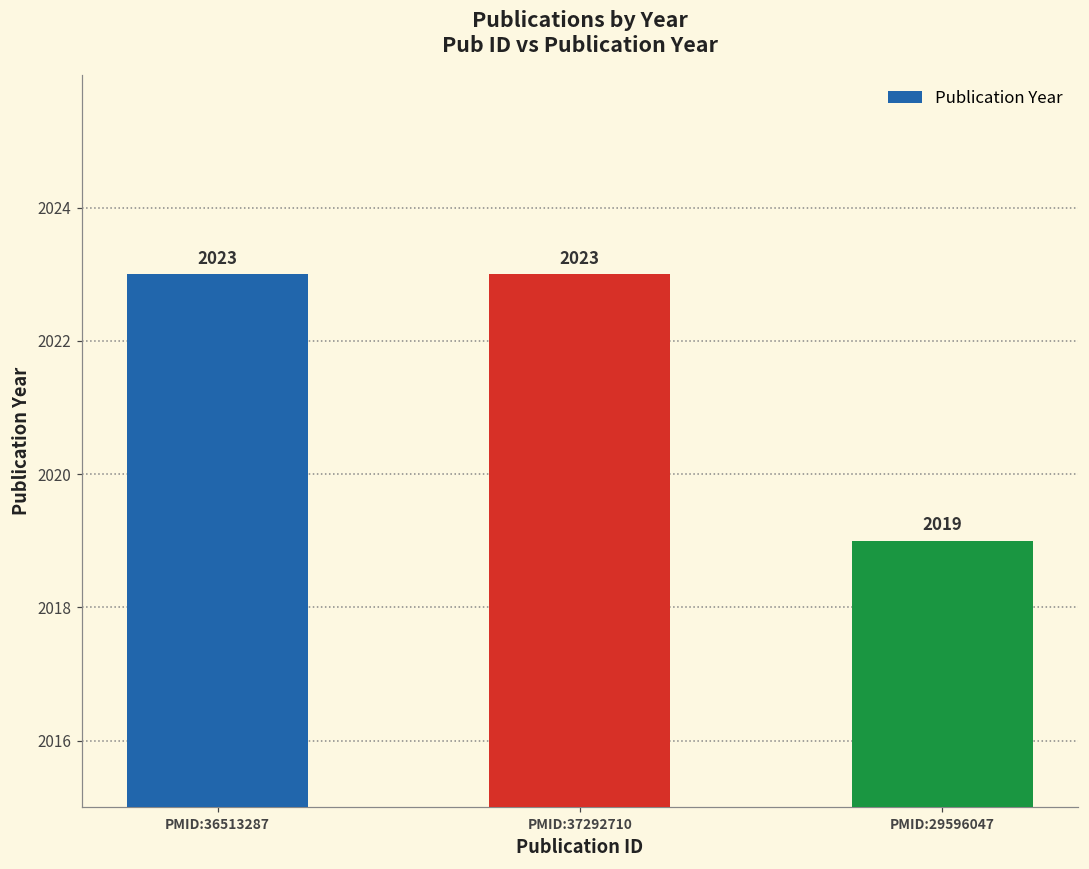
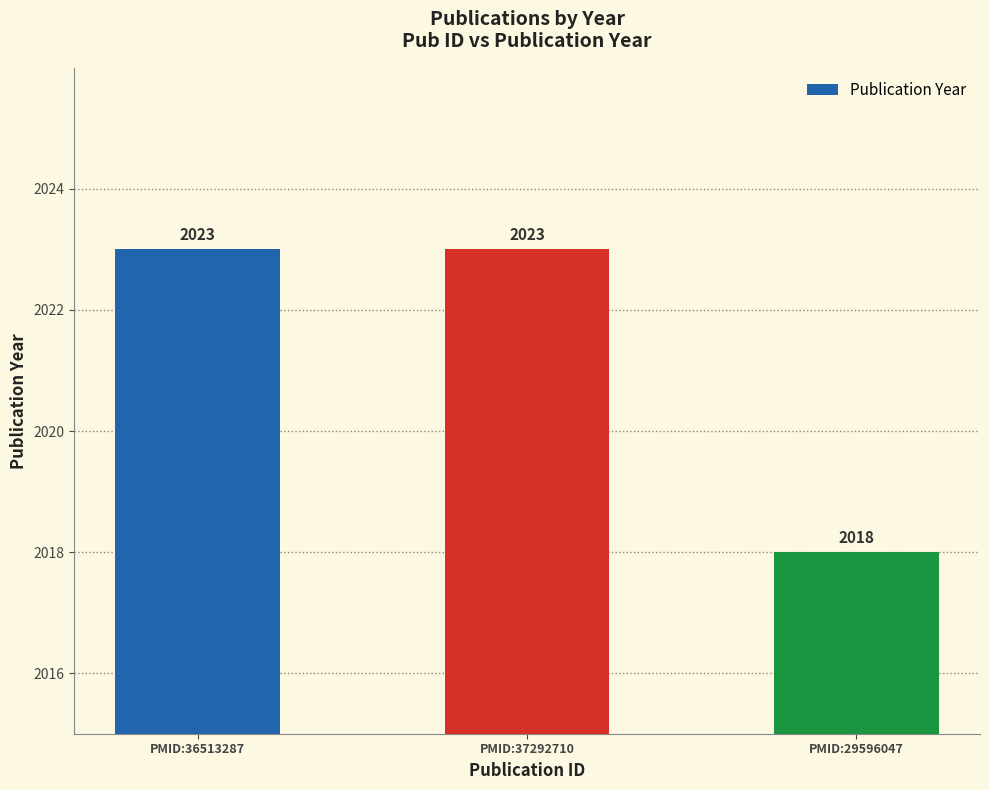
  {
    "PMID:36513287": 2023,
    "PMID:37292710": 2023,
-   "PMID:29596047": 2019
+   "PMID:29596047": 2018
  }
